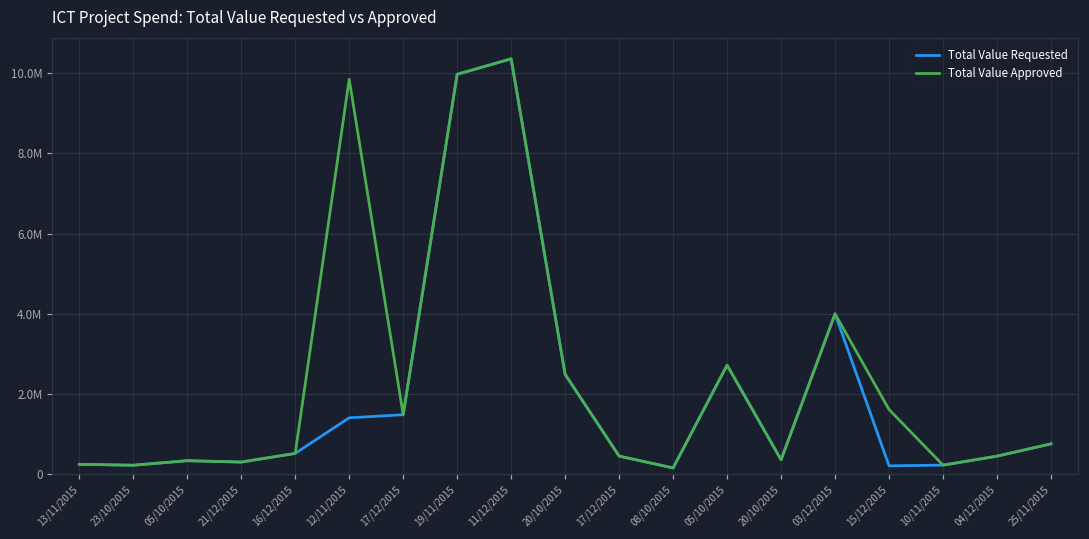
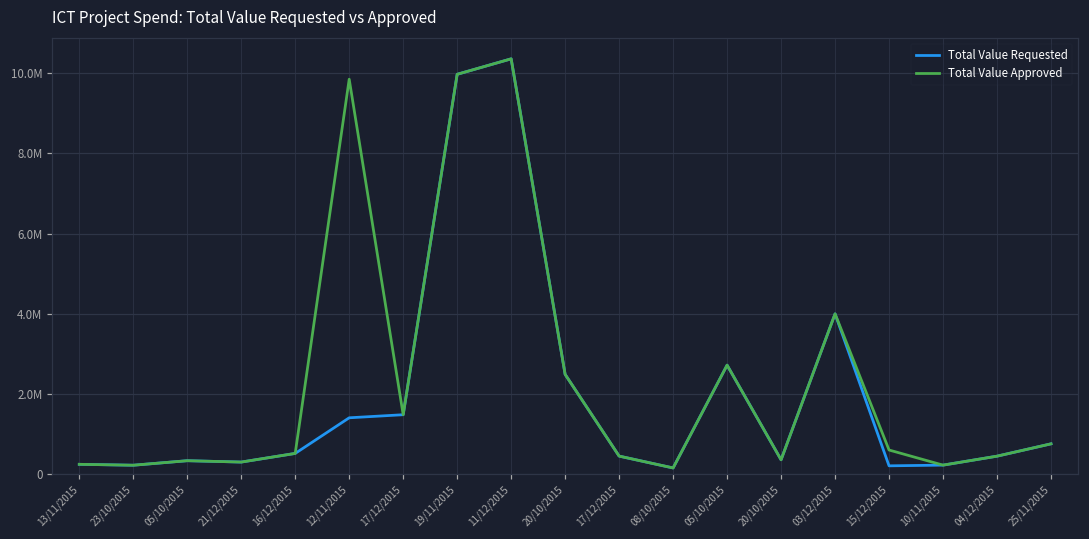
  {
    "Total Value Requested": {
      "12/11/2015": 1400000,
      "15/12/2015": 200000
    },
    "Total Value Approved": {
      "12/11/2015": 9900000,
-     "15/12/2015": 1600000
+     "15/12/2015": 600000
    }
  }
